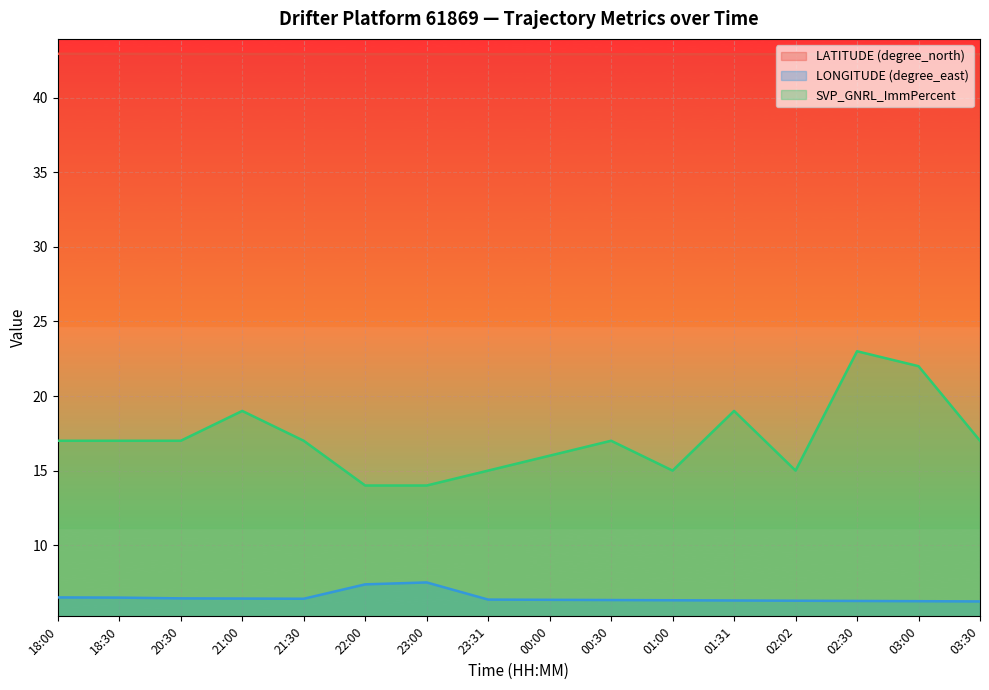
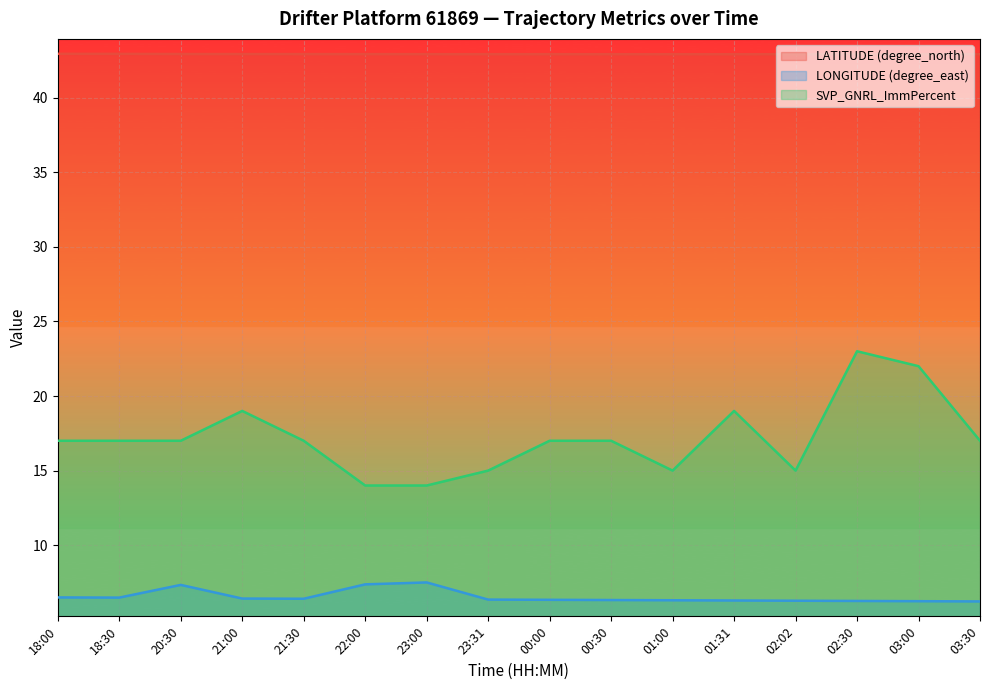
  {
    "LATITUDE (degree_north)": {
      "18:00": 42.9,
      "18:30": 42.9,
      "20:30": 42.9,
      "21:00": 42.9,
      "21:30": 42.9,
      "22:00": 42.9,
      "23:00": 42.9,
      "23:31": 42.9,
      "00:00": 42.9,
      "00:30": 42.9,
      "01:00": 42.9,
      "01:31": 42.9,
      "03:30": 42.9
    },
    "LONGITUDE (degree_east)": {
      "18:00": 6.5,
      "18:30": 6.5,
-     "20:30": 6.4,
+     "20:30": 7.3,
      "21:00": 6.4,
      "21:30": 6.4,
      "22:00": 7.4,
      "23:00": 7.5,
      "23:31": 6.4,
      "00:00": 6.3,
      "00:30": 6.3,
      "01:00": 6.3,
      "01:31": 6.3,
      "02:02": 6.3,
      "02:30": 6.3,
      "03:00": 6.2,
      "03:30": 6.2
    },
    "SVP_GNRL_ImmPercent": {
      "18:00": 17,
      "18:30": 17,
      "20:30": 17,
      "21:00": 19,
      "21:30": 17,
      "22:00": 14,
      "23:00": 14,
      "23:31": 15,
-     "00:00": 16,
+     "00:00": 17,
      "00:30": 17,
      "01:00": 15,
      "01:31": 19,
      "02:02": 15,
      "02:30": 23,
      "03:00": 22,
      "03:30": 17
    }
  }
